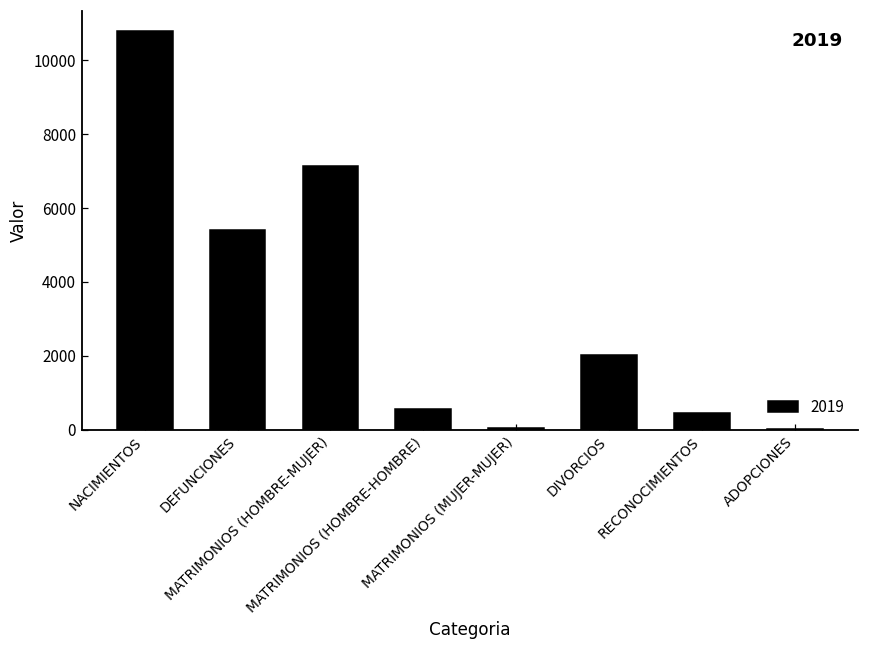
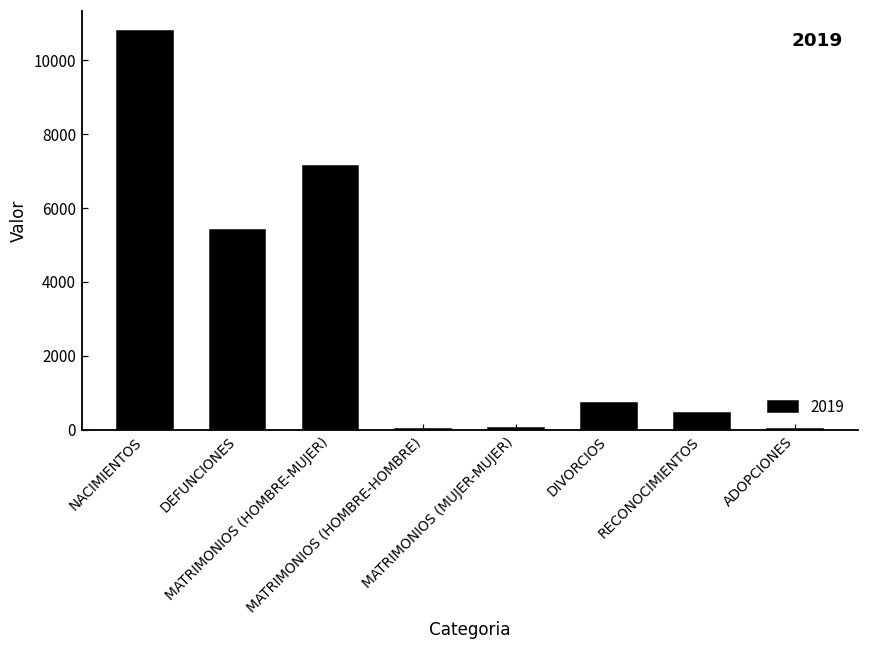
  {
    "NACIMIENTOS": 10800,
    "DEFUNCIONES": 5400,
    "MATRIMONIOS (HOMBRE-MUJER)": 7100,
-   "MATRIMONIOS (HOMBRE-HOMBRE)": 600,
-   "DIVORCIOS": 2000,
+   "MATRIMONIOS (HOMBRE-HOMBRE)": 0,
+   "DIVORCIOS": 700,
    "RECONOCIMIENTOS": 500
  }
